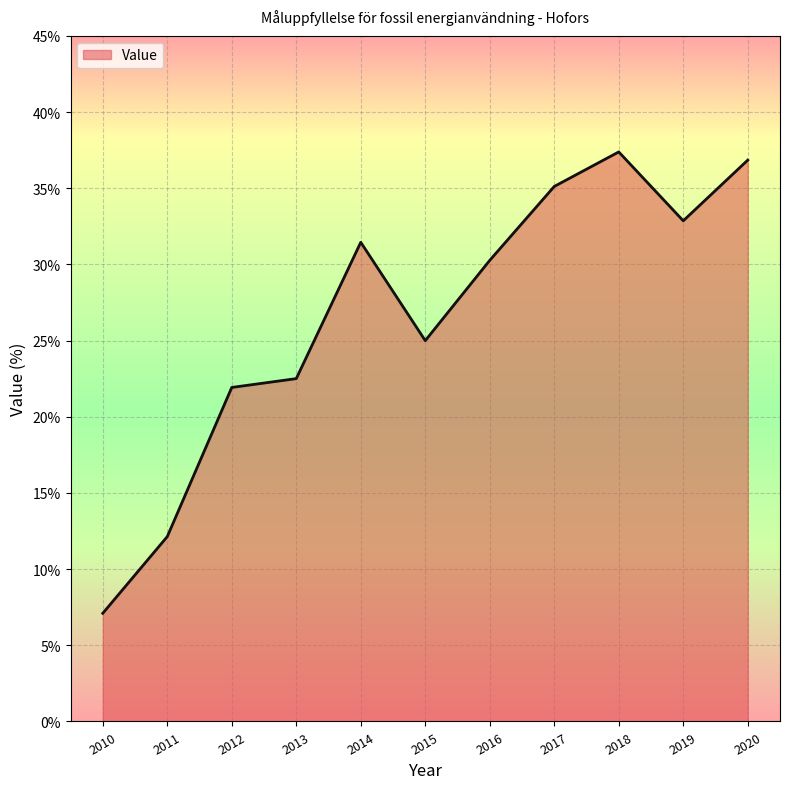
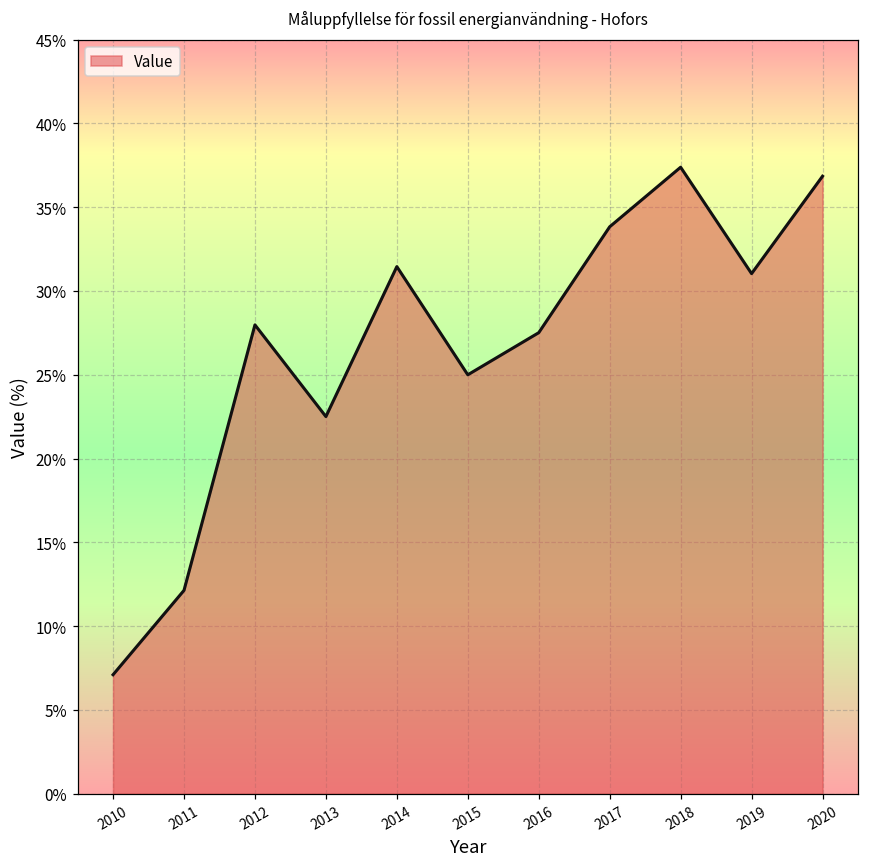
  {
    "2010": "7.1%",
    "2011": "12.1%",
-   "2012": "21.9%",
+   "2012": "28.0%",
    "2013": "22.5%",
    "2014": "31.5%",
    "2015": "25.0%",
-   "2016": "30.3%",
-   "2017": "35.1%",
+   "2016": "27.5%",
+   "2017": "33.8%",
    "2018": "37.4%",
-   "2019": "32.9%",
+   "2019": "31.0%",
    "2020": "36.8%"
  }
